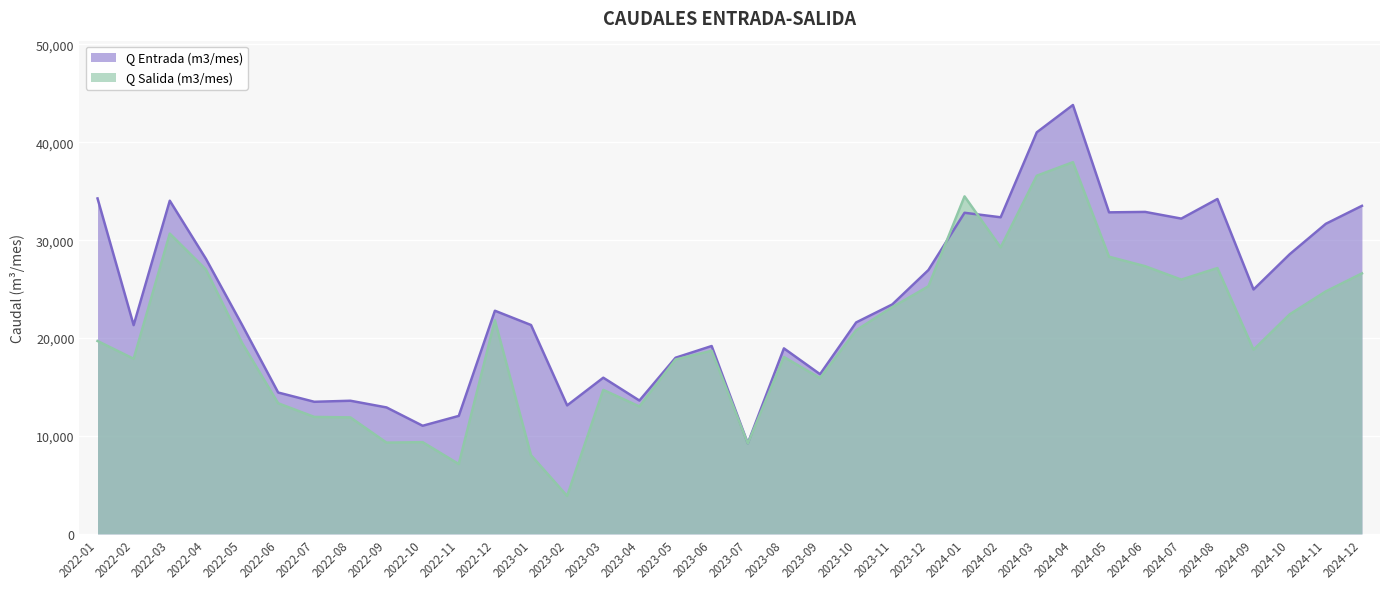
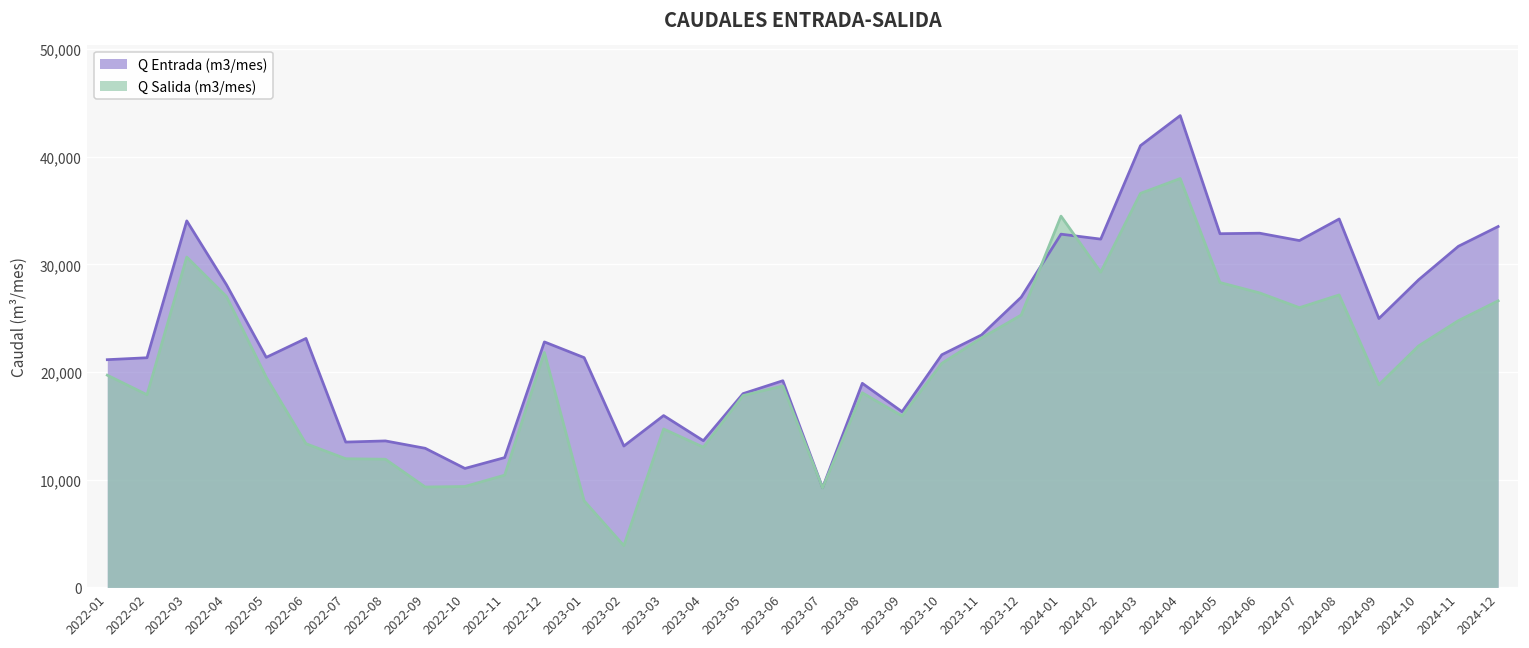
  {
    "Q Entrada (m3/mes)": {
-     "2022-01": "34,000",
+     "2022-01": "21,000",
      "2022-02": "21,000",
      "2022-03": "34,000",
      "2022-04": "28,000",
      "2022-05": "21,000",
-     "2022-06": "14,000",
+     "2022-06": "23,000",
      "2022-07": "13,000",
      "2022-08": "14,000",
      "2022-09": "13,000",
      "2022-10": "11,000",
      "2022-11": "12,000",
      "2022-12": "23,000",
      "2023-01": "21,000",
      "2023-02": "13,000",
      "2023-03": "16,000",
      "2023-04": "14,000",
      "2023-06": "19,000",
      "2023-08": "19,000",
      "2023-09": "16,000",
      "2023-10": "22,000",
      "2023-11": "23,000",
      "2023-12": "27,000",
      "2024-01": "33,000",
      "2024-02": "32,000",
      "2024-03": "41,000",
      "2024-04": "44,000",
      "2024-05": "33,000",
      "2024-06": "33,000",
      "2024-07": "32,000",
      "2024-08": "34,000",
      "2024-09": "25,000",
      "2024-10": "29,000",
      "2024-11": "32,000",
      "2024-12": "34,000"
    },
    "Q Salida (m3/mes)": {
      "2022-01": "20,000",
      "2022-02": "18,000",
      "2022-03": "31,000",
      "2022-04": "27,000",
      "2022-05": "20,000",
      "2022-06": "13,000",
      "2022-07": "12,000",
      "2022-08": "12,000",
      "2022-09": "9,000",
      "2022-10": "9,000",
-     "2022-11": "7,000",
+     "2022-11": "10,000",
      "2022-12": "22,000",
      "2023-01": "8,000",
      "2023-02": "4,000",
      "2023-03": "15,000",
      "2023-04": "13,000",
      "2023-06": "19,000",
      "2023-08": "18,000",
      "2023-09": "16,000",
      "2023-10": "21,000",
      "2023-11": "23,000",
      "2023-12": "25,000",
      "2024-01": "34,000",
      "2024-02": "29,000",
      "2024-03": "37,000",
      "2024-04": "38,000",
      "2024-05": "28,000",
      "2024-06": "27,000",
      "2024-07": "26,000",
      "2024-08": "27,000",
      "2024-09": "19,000",
      "2024-10": "22,000",
      "2024-11": "25,000",
      "2024-12": "27,000"
    }
  }
